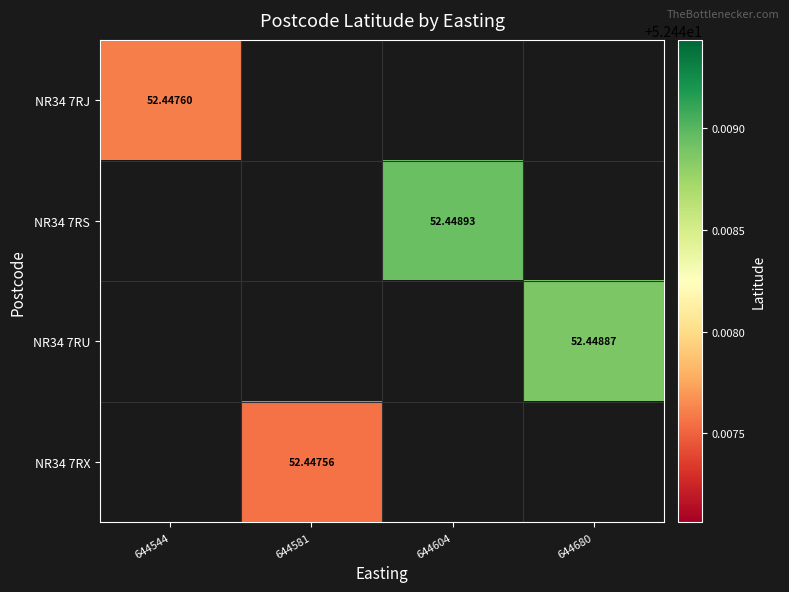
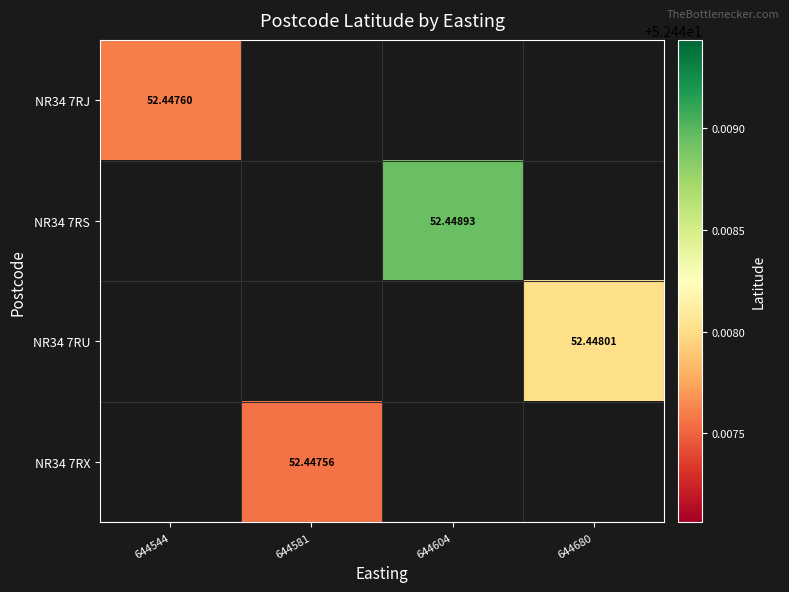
  {
    "NR34 7RJ": {
      "644544": 52.44760
    },
    "NR34 7RS": {
      "644604": 52.44893
    },
    "NR34 7RU": {
-     "644680": 52.44887
+     "644680": 52.44801
    },
    "NR34 7RX": {
      "644581": 52.44756
    }
  }
